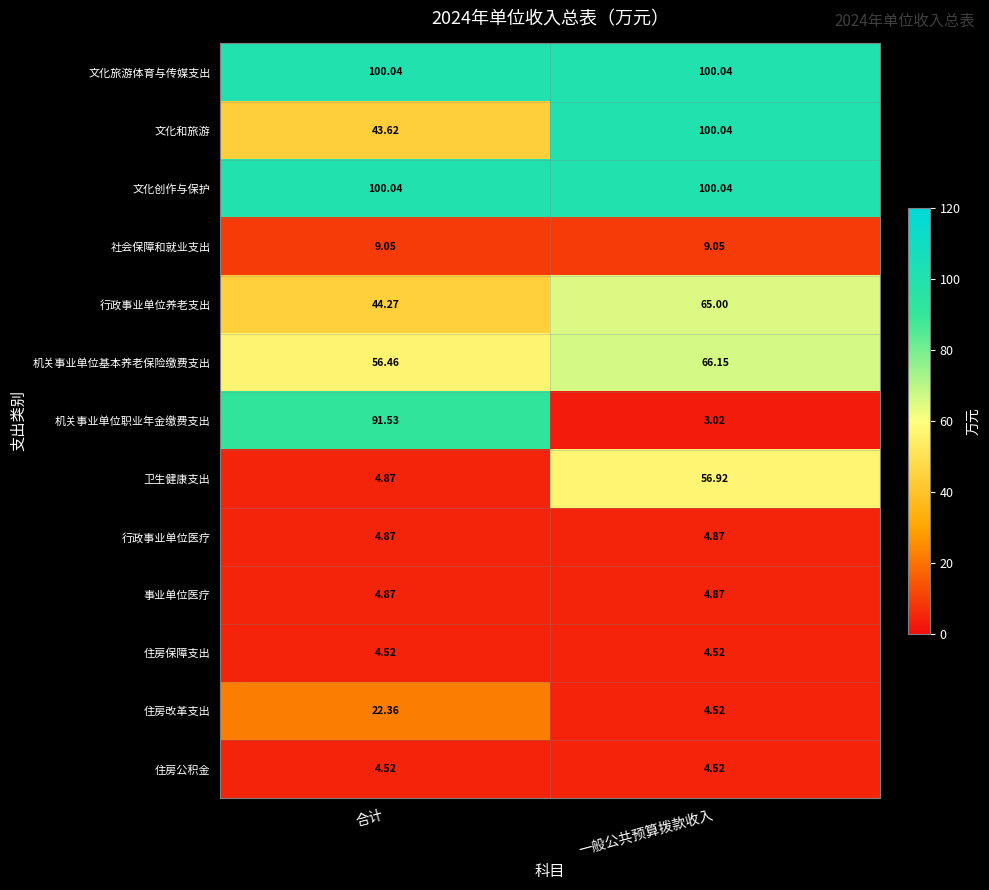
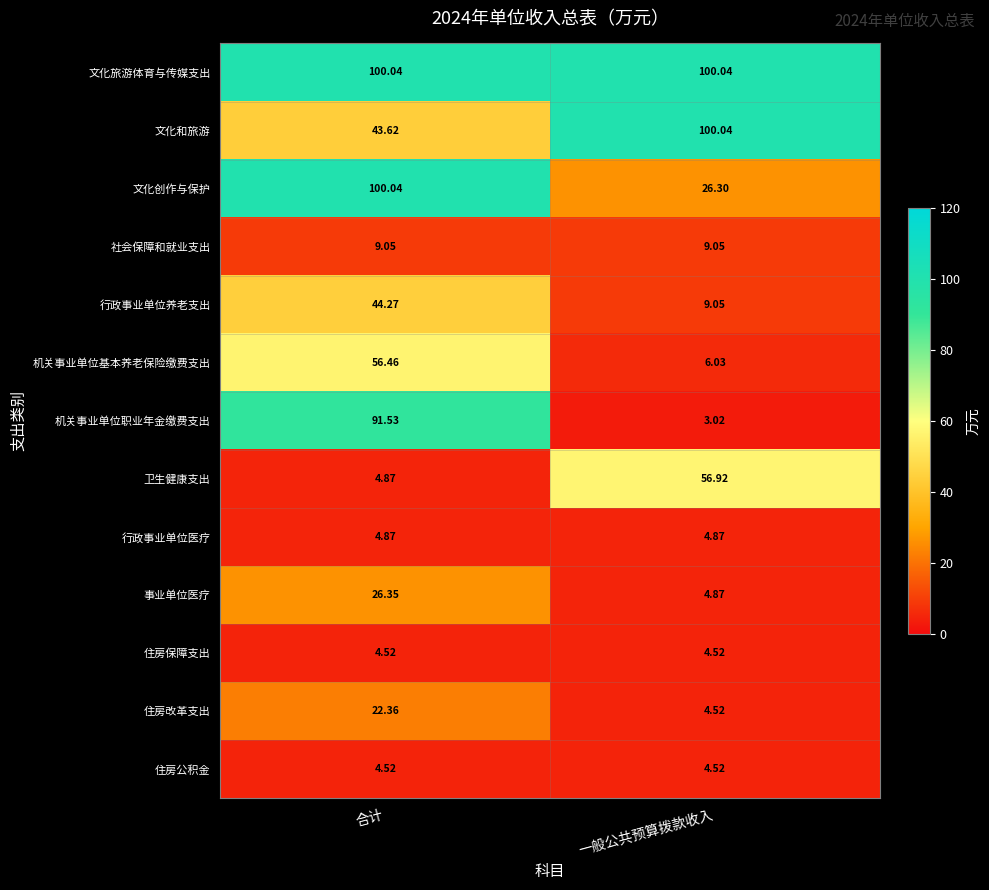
  {
    "文化旅游体育与传媒支出": {
      "合计": 100.04,
      "一般公共预算拨款收入": 100.04
    },
    "文化和旅游": {
      "合计": 43.62,
      "一般公共预算拨款收入": 100.04
    },
    "文化创作与保护": {
      "合计": 100.04,
-     "一般公共预算拨款收入": 100.04
+     "一般公共预算拨款收入": 26.30
    },
    "社会保障和就业支出": {
      "合计": 9.05,
      "一般公共预算拨款收入": 9.05
    },
    "行政事业单位养老支出": {
      "合计": 44.27,
-     "一般公共预算拨款收入": 65.00
+     "一般公共预算拨款收入": 9.05
    },
    "机关事业单位基本养老保险缴费支出": {
      "合计": 56.46,
-     "一般公共预算拨款收入": 66.15
+     "一般公共预算拨款收入": 6.03
    },
    "机关事业单位职业年金缴费支出": {
      "合计": 91.53,
      "一般公共预算拨款收入": 3.02
    },
    "卫生健康支出": {
      "合计": 4.87,
      "一般公共预算拨款收入": 56.92
    },
    "行政事业单位医疗": {
      "合计": 4.87,
      "一般公共预算拨款收入": 4.87
    },
    "事业单位医疗": {
-     "合计": 4.87,
+     "合计": 26.35,
      "一般公共预算拨款收入": 4.87
    },
    "住房保障支出": {
      "合计": 4.52,
      "一般公共预算拨款收入": 4.52
    },
    "住房改革支出": {
      "合计": 22.36,
      "一般公共预算拨款收入": 4.52
    },
    "住房公积金": {
      "合计": 4.52,
      "一般公共预算拨款收入": 4.52
    }
  }
